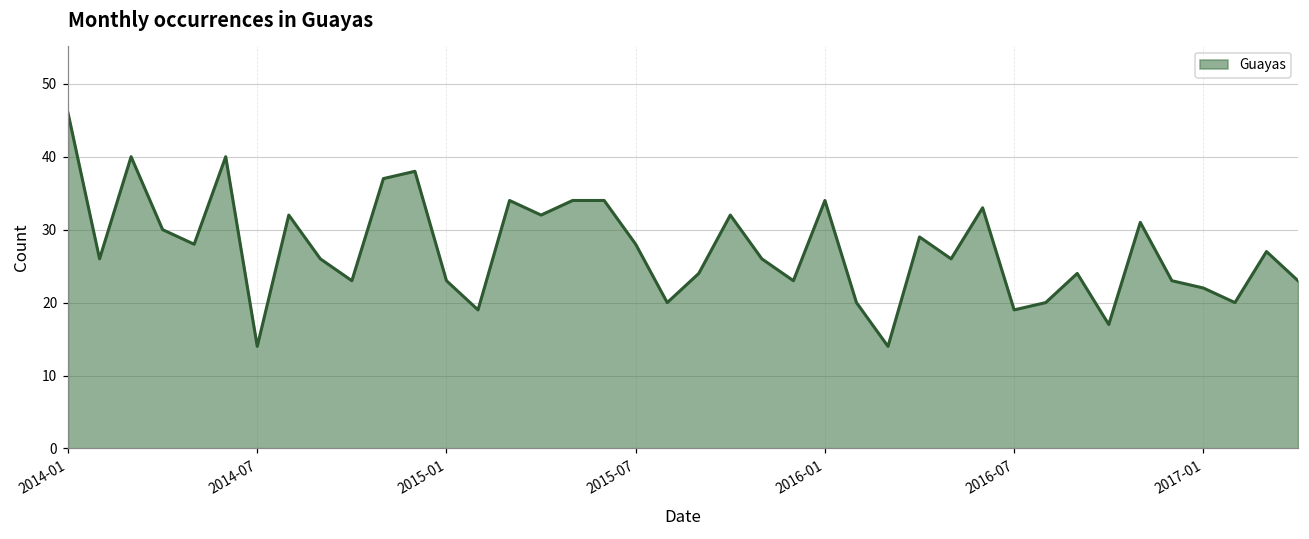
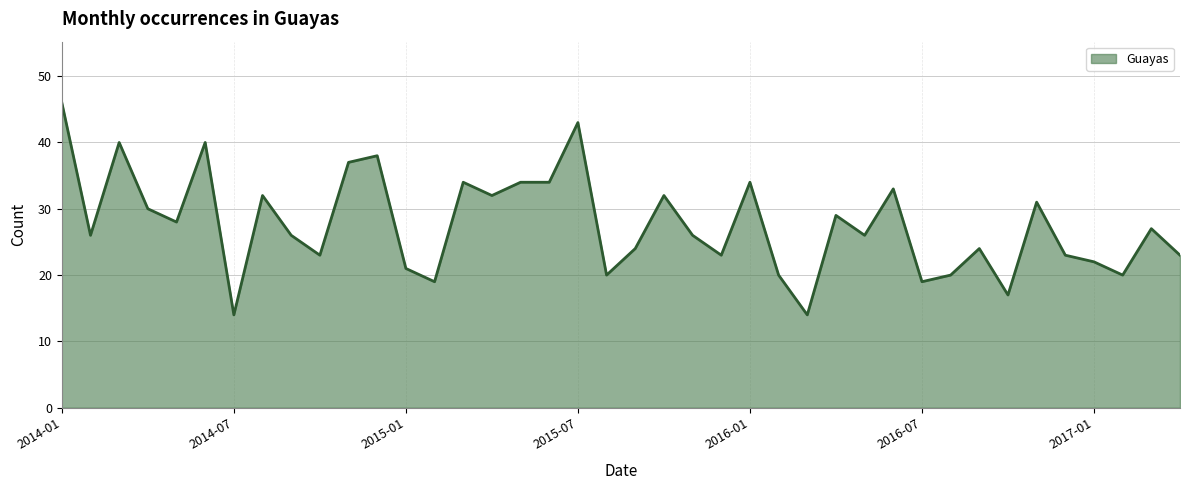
  {
    "2014-01": 46,
    "2014-07": 14,
-   "2015-01": 23,
-   "2015-07": 28,
+   "2015-01": 21,
+   "2015-07": 43,
    "2016-01": 34,
    "2016-07": 19,
    "2017-01": 22
  }
